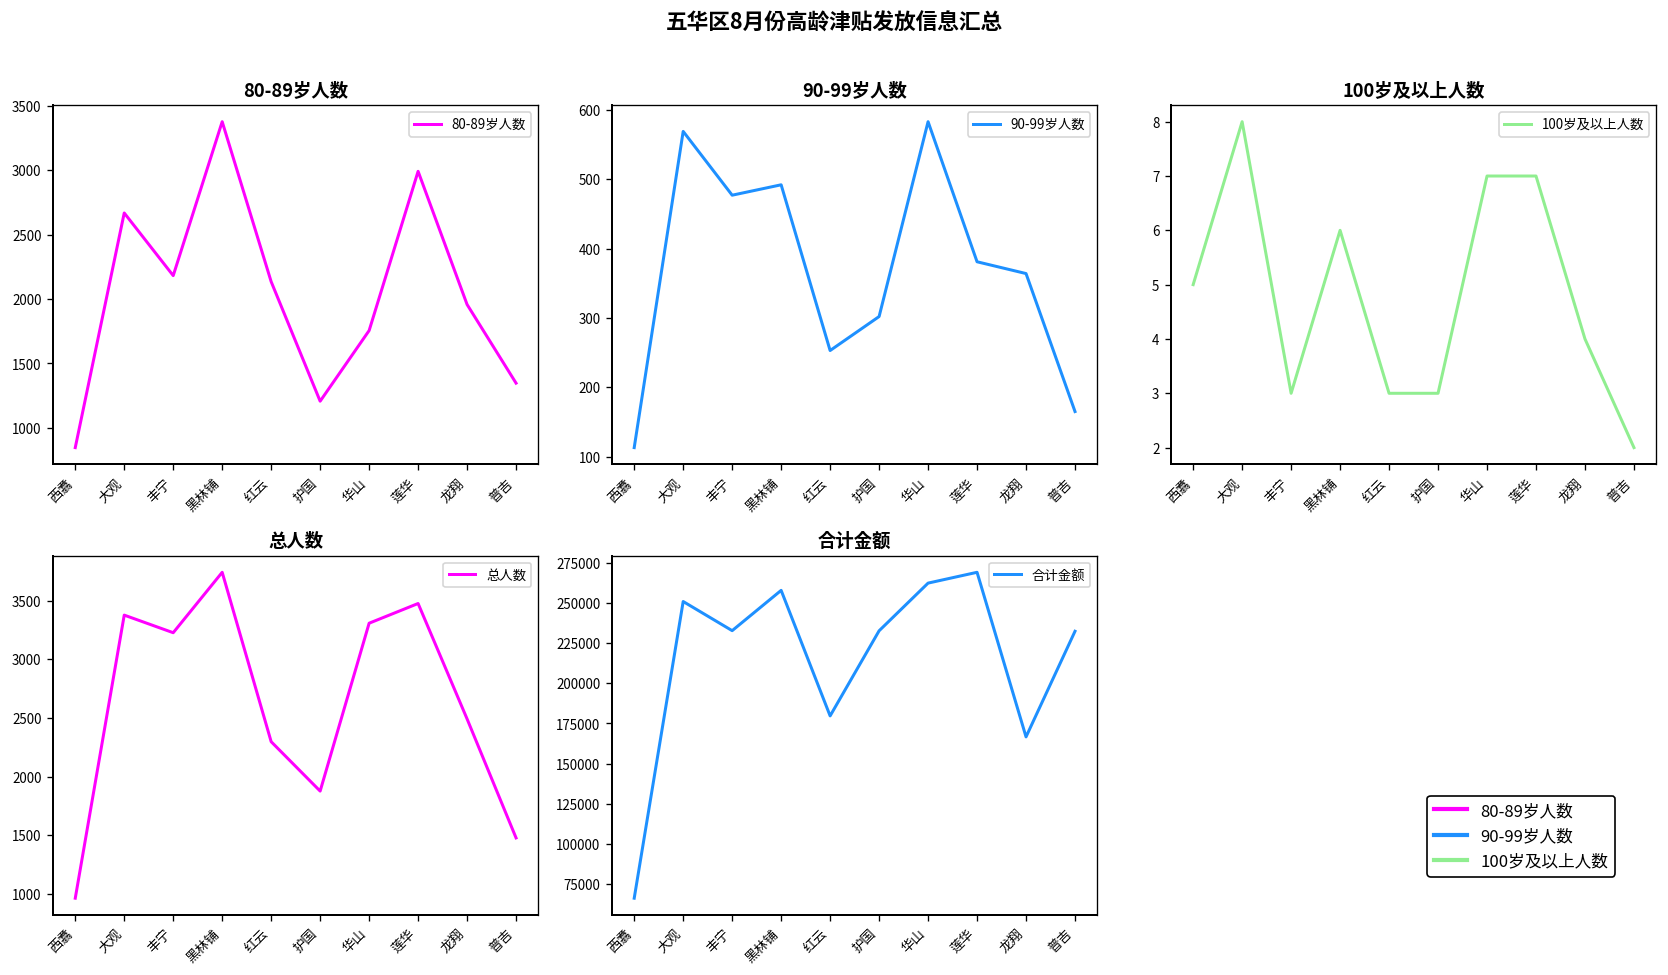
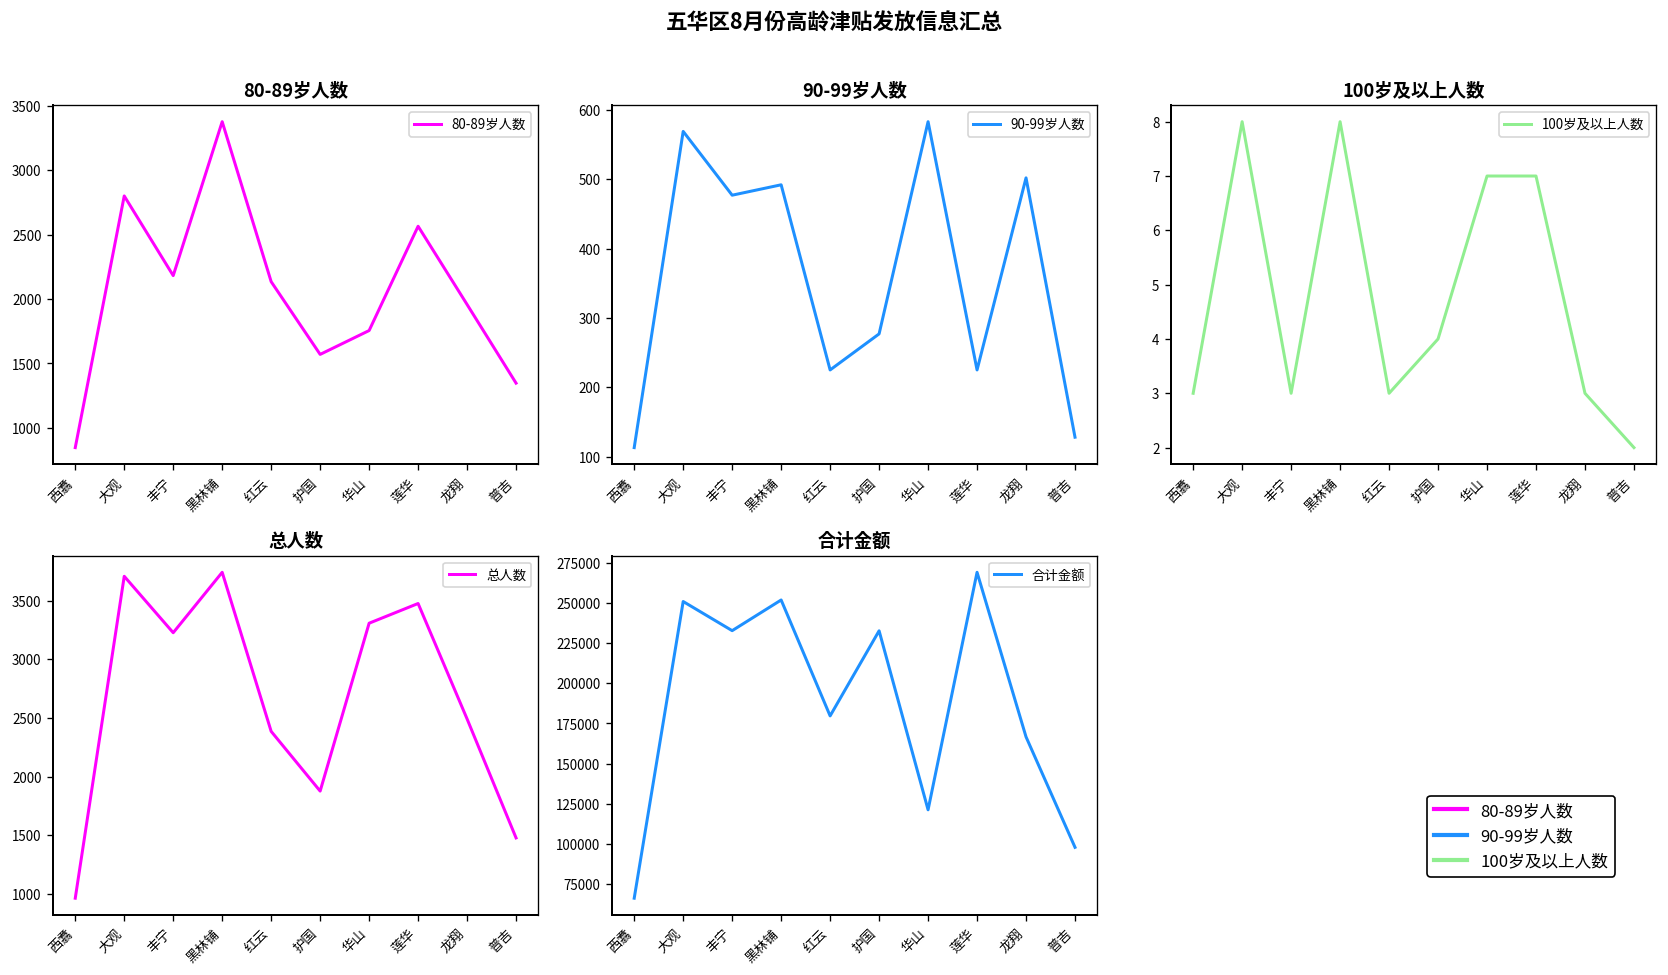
  {
    "80-89岁人数": {
      "西翥": 850,
-     "大观": 2670,
+     "大观": 2800,
      "丰宁": 2180,
      "黑林铺": 3380,
      "红云": 2130,
-     "护国": 1210,
+     "护国": 1570,
      "华山": 1760,
-     "莲华": 2990,
+     "莲华": 2560,
      "龙翔": 1960,
      "普吉": 1350
    },
    "90-99岁人数": {
      "西翥": 110,
      "大观": 570,
      "丰宁": 480,
      "黑林铺": 490,
-     "红云": 250,
-     "护国": 300,
+     "红云": 230,
+     "护国": 280,
      "华山": 580,
-     "莲华": 380,
-     "龙翔": 360,
-     "普吉": 170
+     "莲华": 230,
+     "龙翔": 500,
+     "普吉": 130
    },
    "100岁及以上人数": {
-     "西翥": 5,
+     "西翥": 3,
      "大观": 8,
      "丰宁": 3,
-     "黑林铺": 6,
+     "黑林铺": 8,
      "红云": 3,
-     "护国": 3,
+     "护国": 4,
      "华山": 7,
      "莲华": 7,
-     "龙翔": 4,
+     "龙翔": 3,
      "普吉": 2
    },
    "总人数": {
      "西翥": 1000,
-     "大观": 3400,
+     "大观": 3700,
      "丰宁": 3200,
      "黑林铺": 3700,
-     "红云": 2300,
+     "红云": 2400,
      "护国": 1900,
      "华山": 3300,
      "莲华": 3500,
      "龙翔": 2500,
      "普吉": 1500
    },
    "合计金额": {
      "西翥": 66000,
      "大观": 251000,
      "丰宁": 233000,
-     "黑林铺": 258000,
+     "黑林铺": 252000,
      "红云": 180000,
      "护国": 233000,
-     "华山": 262000,
+     "华山": 121000,
      "莲华": 269000,
      "龙翔": 167000,
-     "普吉": 232000
+     "普吉": 98000
    }
  }
